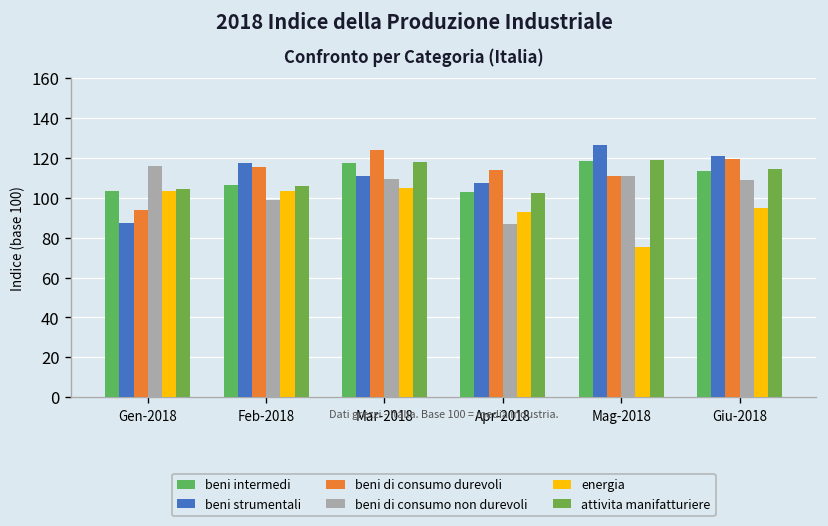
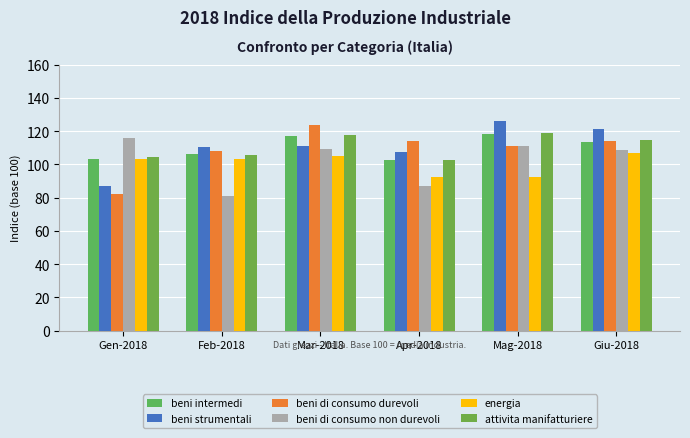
  {
    "beni strumentali": {
      "Gen-2018": 87,
-     "Feb-2018": 117,
+     "Feb-2018": 110,
      "Mar-2018": 111,
      "Apr-2018": 108,
      "Mag-2018": 126,
      "Giu-2018": 121
    },
    "beni di consumo durevoli": {
-     "Gen-2018": 94,
-     "Feb-2018": 116,
+     "Gen-2018": 82,
+     "Feb-2018": 108,
      "Mar-2018": 124,
      "Apr-2018": 114,
      "Mag-2018": 111,
-     "Giu-2018": 119
+     "Giu-2018": 114
    },
    "beni di consumo non durevoli": {
      "Gen-2018": 116,
-     "Feb-2018": 99,
+     "Feb-2018": 81,
      "Mar-2018": 110,
      "Apr-2018": 87,
      "Mag-2018": 111,
      "Giu-2018": 109
    },
    "energia": {
      "Gen-2018": 104,
      "Feb-2018": 103,
      "Mar-2018": 105,
      "Apr-2018": 93,
-     "Mag-2018": 75,
-     "Giu-2018": 95
+     "Mag-2018": 92,
+     "Giu-2018": 107
    }
  }
